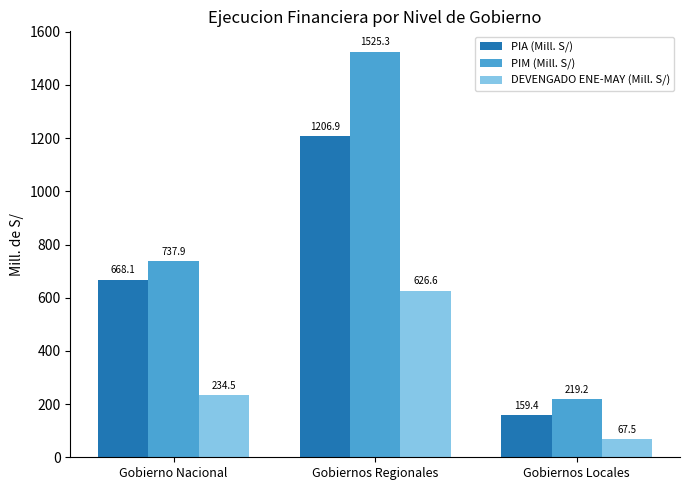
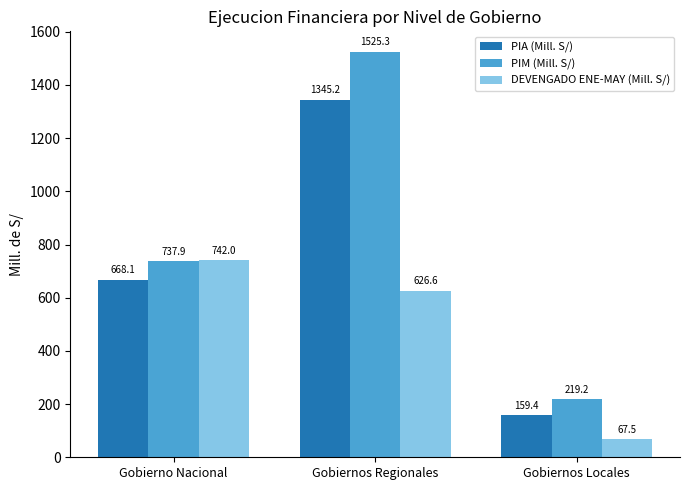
  {
    "PIA (Mill. S/)": {
      "Gobierno Nacional": 668.1,
-     "Gobiernos Regionales": 1206.9,
+     "Gobiernos Regionales": 1345.2,
      "Gobiernos Locales": 159.4
    },
    "PIM (Mill. S/)": {
      "Gobierno Nacional": 737.9,
      "Gobiernos Regionales": 1525.3,
      "Gobiernos Locales": 219.2
    },
    "DEVENGADO ENE-MAY (Mill. S/)": {
-     "Gobierno Nacional": 234.5,
+     "Gobierno Nacional": 742.0,
      "Gobiernos Regionales": 626.6,
      "Gobiernos Locales": 67.5
    }
  }
